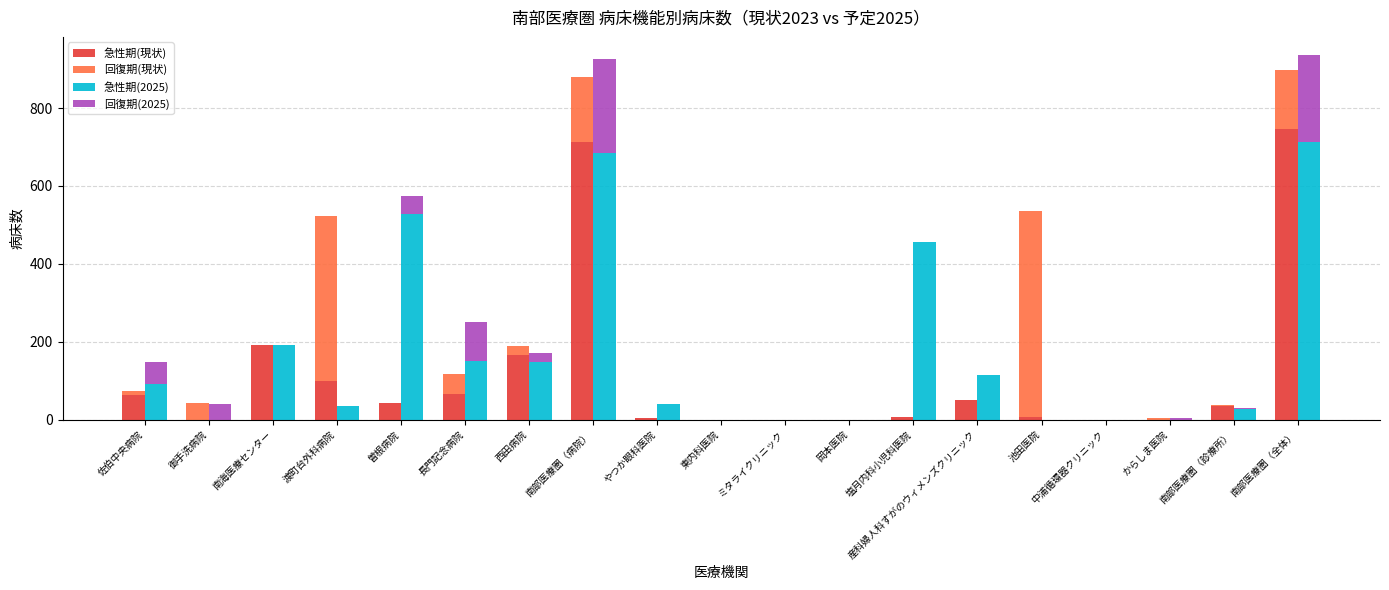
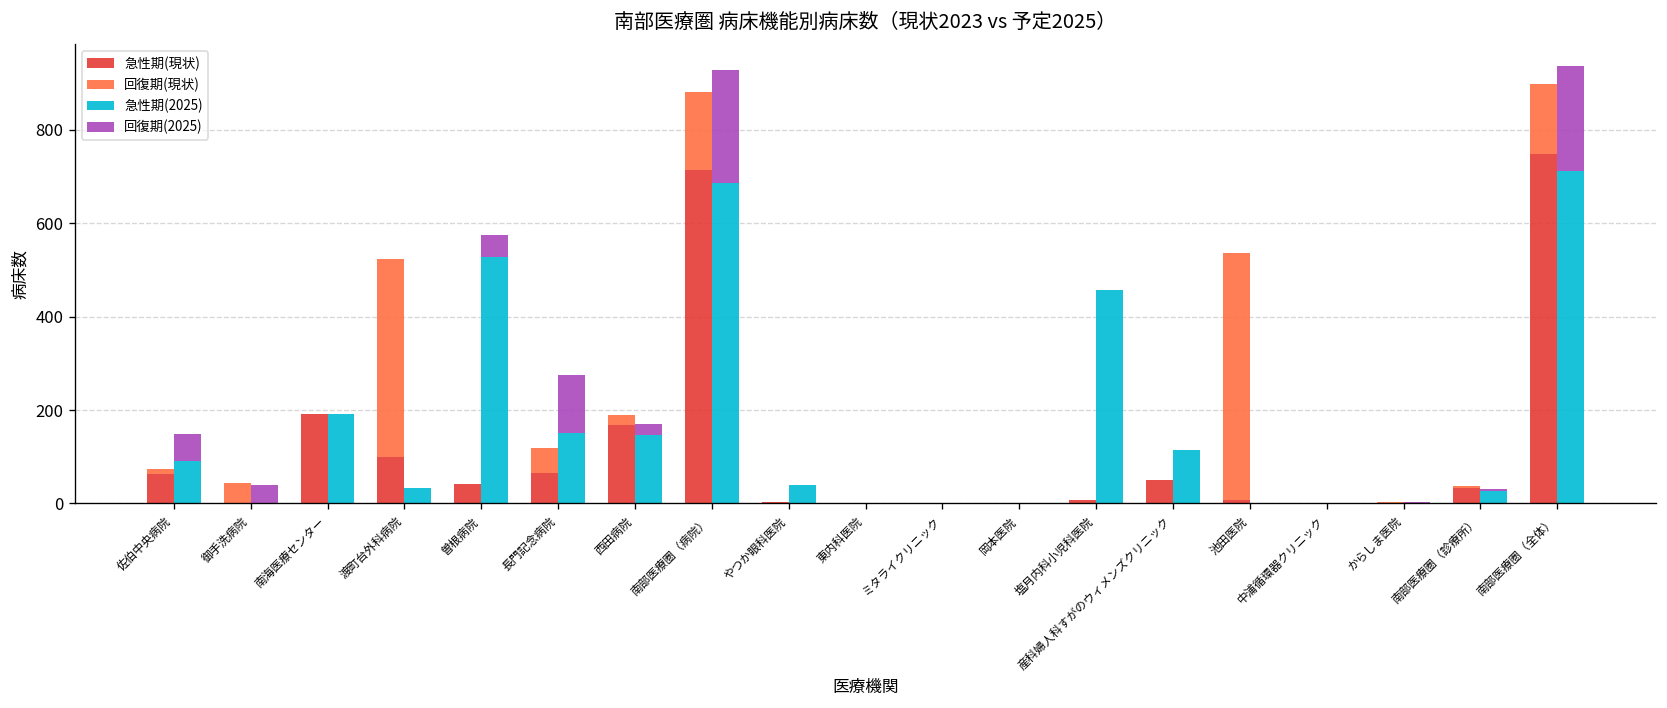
  {
    "急性期(現状)": {
      "佐伯中央病院": 60,
      "御手洗病院": 0,
      "南海医療センター": 190,
      "渡町台外科病院": 100,
      "曽根病院": 40,
      "長門記念病院": 70,
      "西田病院": 170,
      "南部医療圏（病院）": 710,
      "東内科医院": 0,
      "ミタライクリニック": 0,
      "岡本医院": 0,
      "塩月内科小児科医院": 10,
      "産科婦人科すがのウィメンズクリニック": 50,
      "池田医院": 10,
      "中浦循環器クリニック": 0,
      "からしま医院": 0,
      "南部医療圏（診療所）": 30,
      "南部医療圏（全体）": 750
    },
    "回復期(現状)": {
      "佐伯中央病院": 10,
      "御手洗病院": 40,
      "南海医療センター": 0,
      "渡町台外科病院": 420,
      "曽根病院": 0,
      "長門記念病院": 50,
      "西田病院": 20,
      "南部医療圏（病院）": 170,
      "やつか眼科医院": 0,
      "東内科医院": 0,
      "ミタライクリニック": 0,
      "岡本医院": 0,
      "塩月内科小児科医院": 0,
      "産科婦人科すがのウィメンズクリニック": 0,
      "池田医院": 530,
      "中浦循環器クリニック": 0,
      "南部医療圏（全体）": 150
    },
    "急性期(2025)": {
      "佐伯中央病院": 90,
      "御手洗病院": 0,
      "南海医療センター": 190,
      "渡町台外科病院": 30,
      "曽根病院": 530,
      "長門記念病院": 150,
      "西田病院": 150,
      "南部医療圏（病院）": 690,
      "やつか眼科医院": 40,
      "東内科医院": 0,
      "ミタライクリニック": 0,
      "岡本医院": 0,
      "塩月内科小児科医院": 460,
      "産科婦人科すがのウィメンズクリニック": 110,
      "池田医院": 0,
      "中浦循環器クリニック": 0,
      "からしま医院": 0,
      "南部医療圏（診療所）": 30,
      "南部医療圏（全体）": 710
    },
    "回復期(2025)": {
      "佐伯中央病院": 60,
      "御手洗病院": 40,
      "南海医療センター": 0,
      "渡町台外科病院": 0,
      "曽根病院": 50,
-     "長門記念病院": 100,
+     "長門記念病院": 130,
      "西田病院": 20,
      "南部医療圏（病院）": 240,
      "やつか眼科医院": 0,
      "東内科医院": 0,
      "ミタライクリニック": 0,
      "岡本医院": 0,
      "塩月内科小児科医院": 0,
      "産科婦人科すがのウィメンズクリニック": 0,
      "池田医院": 0,
      "中浦循環器クリニック": 0,
      "南部医療圏（全体）": 220
    }
  }
